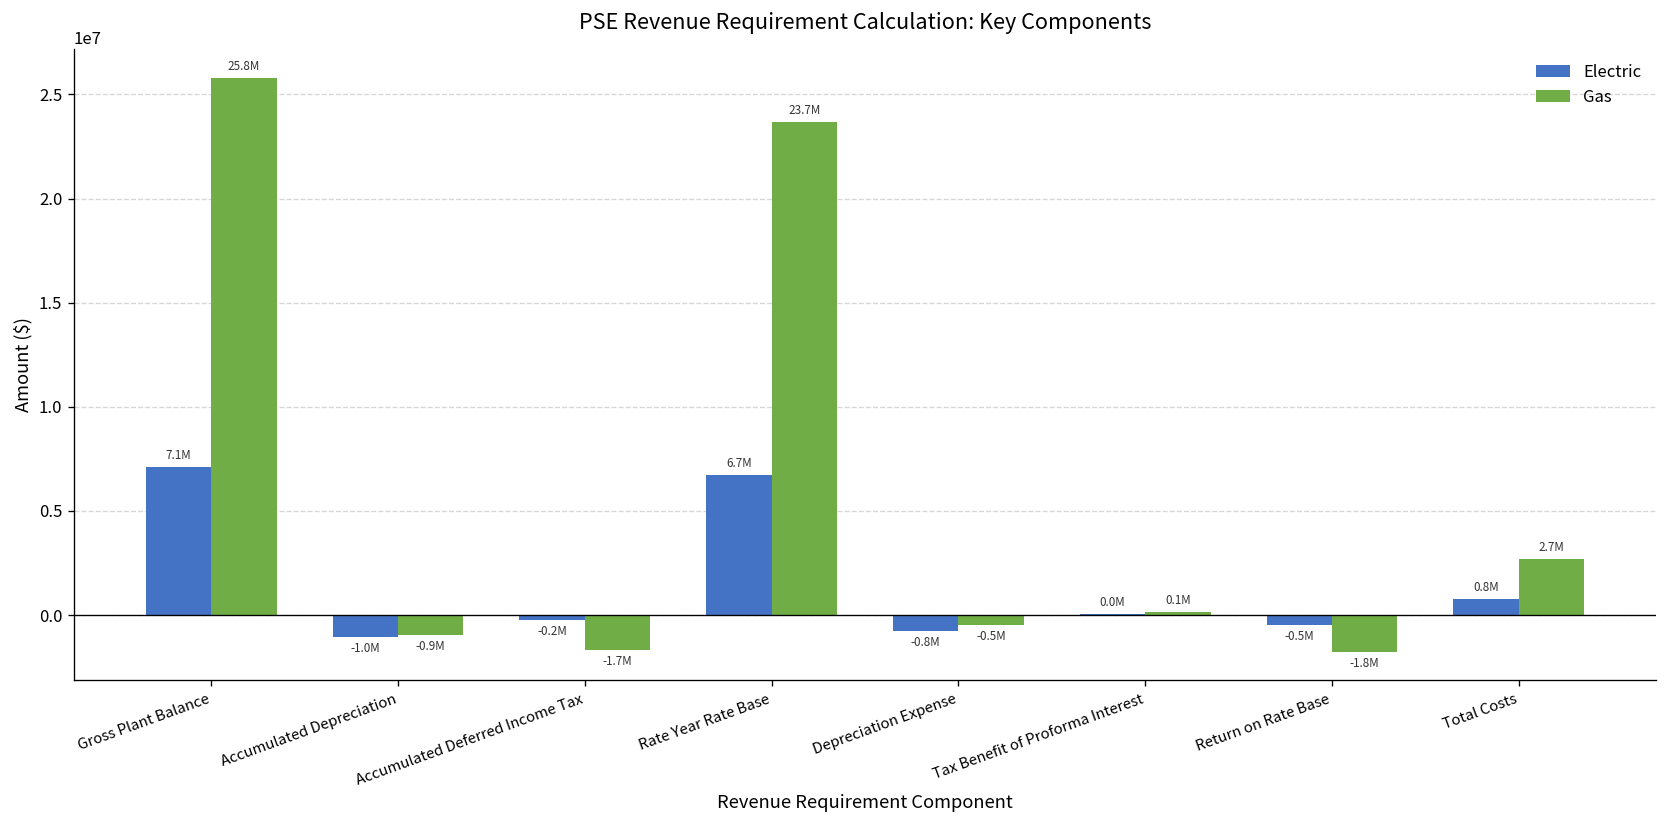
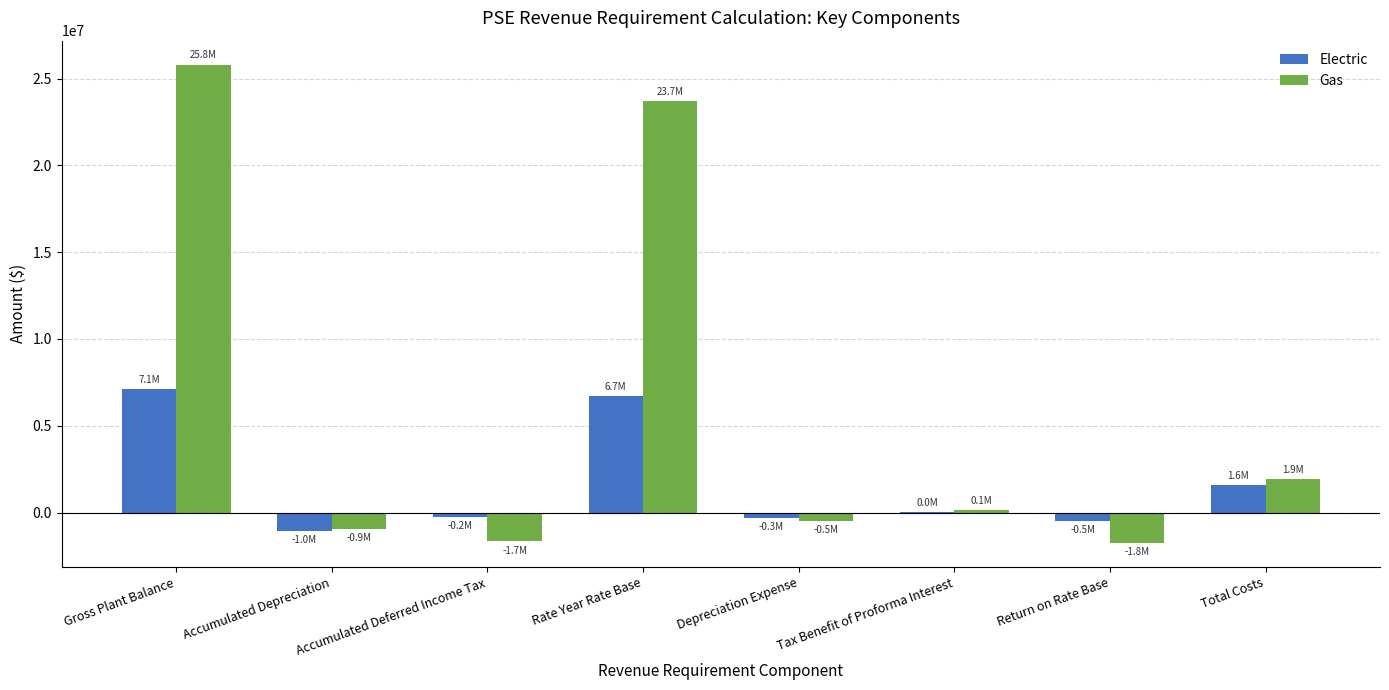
  {
    "Electric": {
      "Gross Plant Balance": "7.1M",
      "Accumulated Depreciation": "-1.0M",
      "Accumulated Deferred Income Tax": "-0.2M",
      "Rate Year Rate Base": "6.7M",
-     "Depreciation Expense": "-0.8M",
+     "Depreciation Expense": "-0.3M",
      "Return on Rate Base": "-0.5M",
-     "Total Costs": "0.8M"
+     "Total Costs": "1.6M"
    },
    "Gas": {
      "Gross Plant Balance": "25.8M",
      "Accumulated Depreciation": "-0.9M",
      "Accumulated Deferred Income Tax": "-1.7M",
      "Rate Year Rate Base": "23.7M",
      "Depreciation Expense": "-0.5M",
      "Tax Benefit of Proforma Interest": "0.1M",
      "Return on Rate Base": "-1.8M",
-     "Total Costs": "2.7M"
+     "Total Costs": "1.9M"
    }
  }
